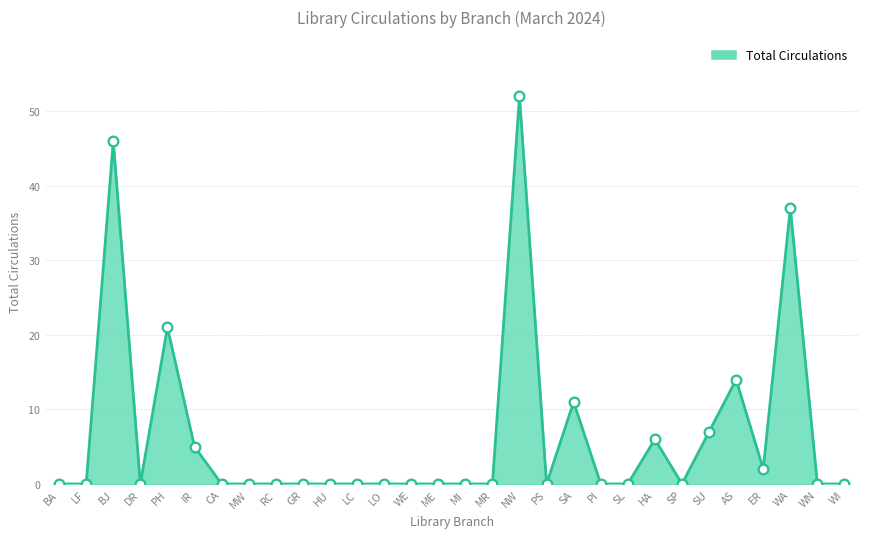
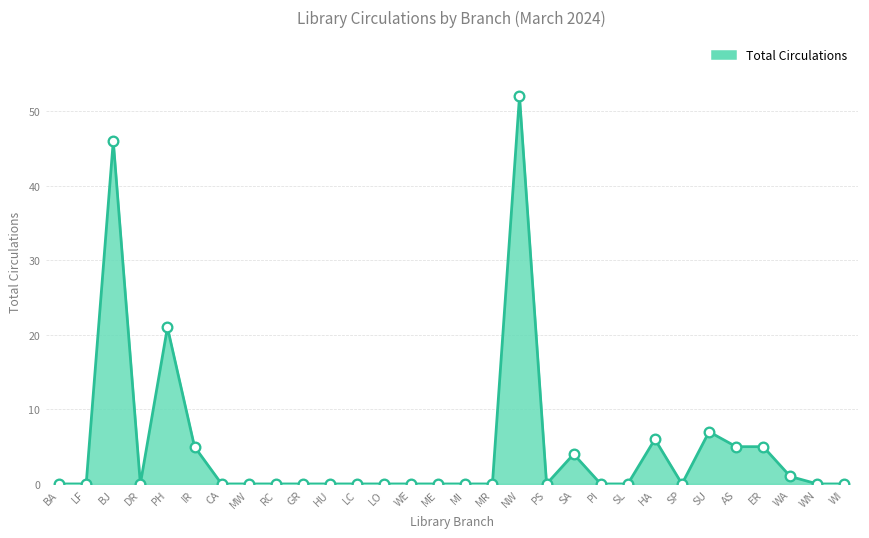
  {
    "BA": 0,
    "LF": 0,
    "BJ": 46,
    "DR": 0,
    "PH": 21,
    "IR": 5,
    "CA": 0,
    "MW": 0,
    "RC": 0,
    "GR": 0,
    "HU": 0,
    "LC": 0,
    "LO": 0,
    "WE": 0,
    "ME": 0,
    "MI": 0,
    "MR": 0,
    "NW": 52,
    "PS": 0,
-   "SA": 11,
+   "SA": 4,
    "PI": 0,
    "SL": 0,
    "HA": 6,
    "SP": 0,
    "SU": 7,
-   "AS": 14,
-   "ER": 2,
-   "WA": 37,
+   "AS": 5,
+   "ER": 5,
+   "WA": 1,
    "WN": 0,
    "WI": 0
  }
